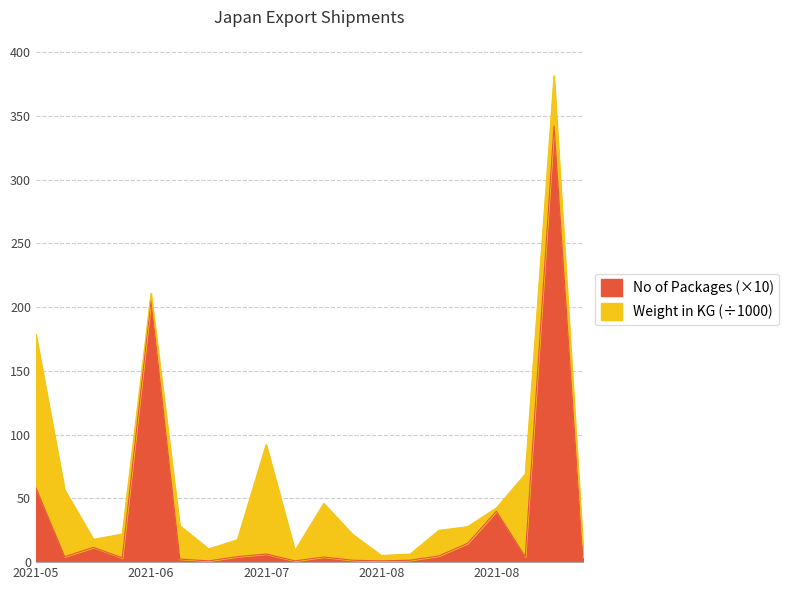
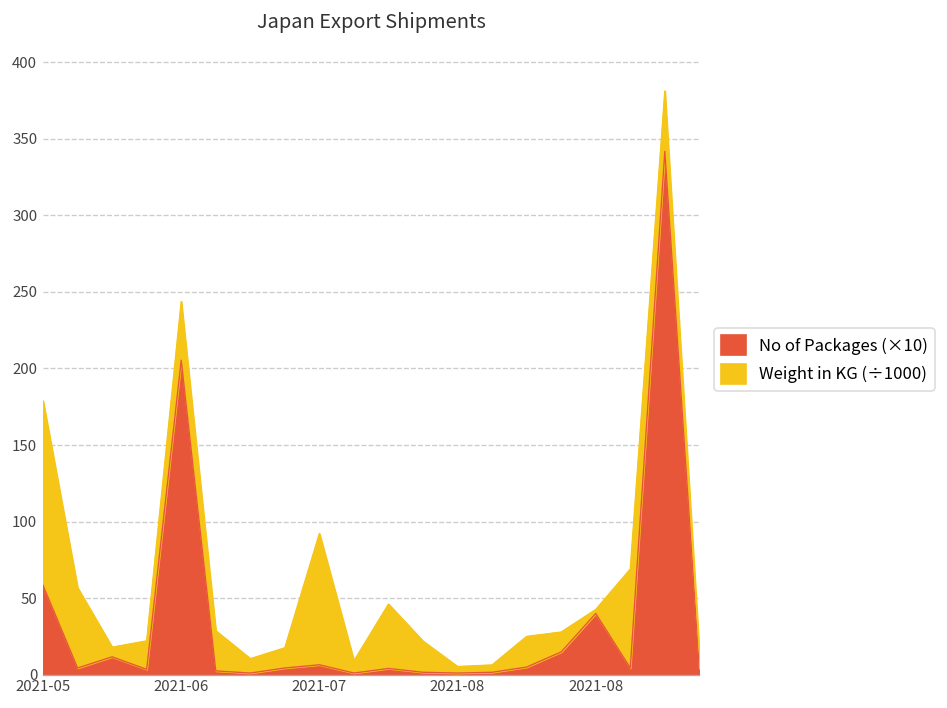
  {
    "No of Packages (×10)": {
      "2021-05": 58,
      "2021-06": 205,
      "2021-07": 6
    },
    "Weight in KG (÷1000)": {
      "2021-05": 120,
-     "2021-06": 5,
+     "2021-06": 38,
      "2021-07": 86
    }
  }
